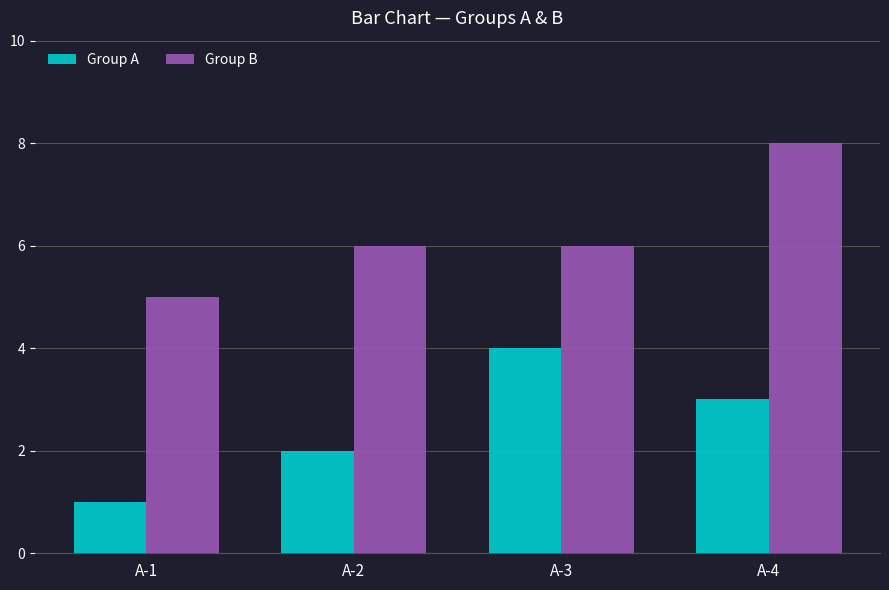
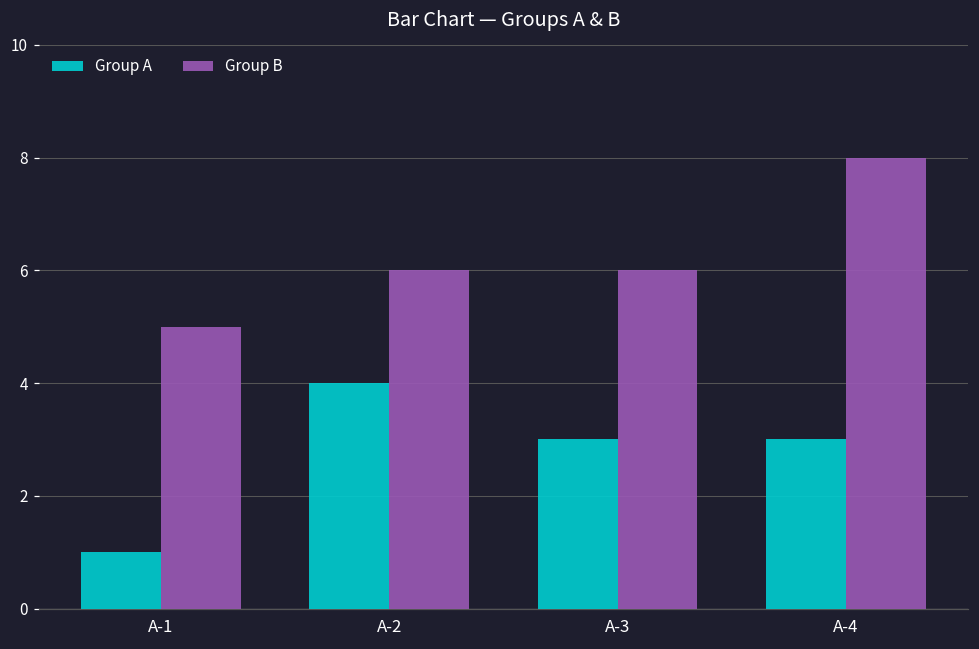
  {
    "Group A": {
      "A-1": 1,
-     "A-2": 2,
-     "A-3": 4,
+     "A-2": 4,
+     "A-3": 3,
      "A-4": 3
    },
    "Group B": {
      "A-1": 5,
      "A-2": 6,
      "A-3": 6,
      "A-4": 8
    }
  }
